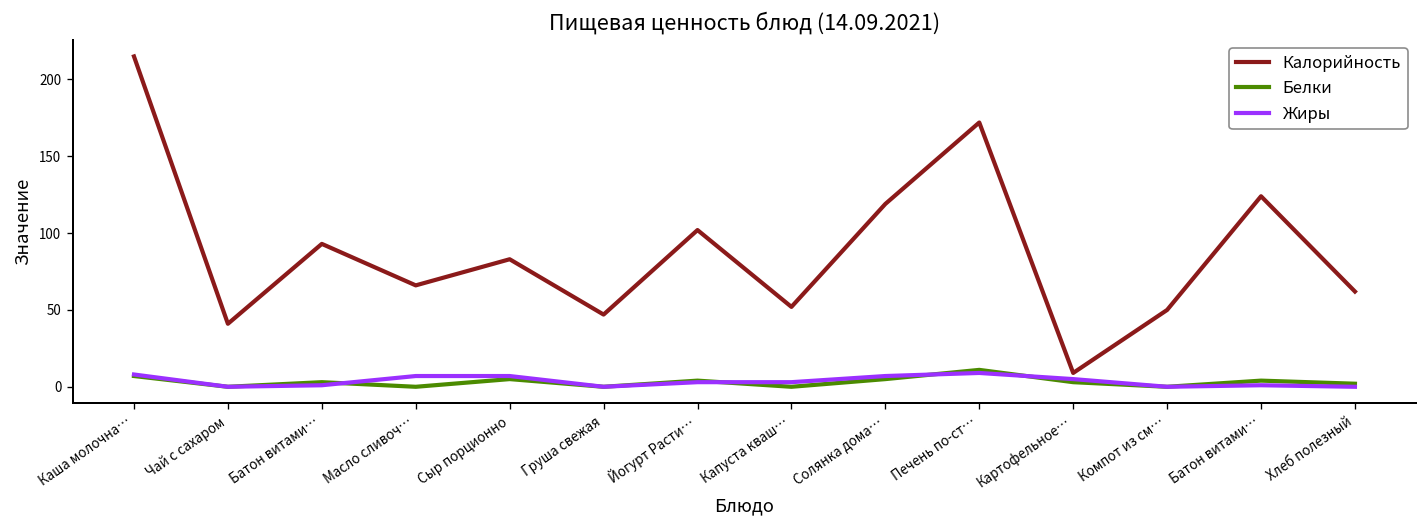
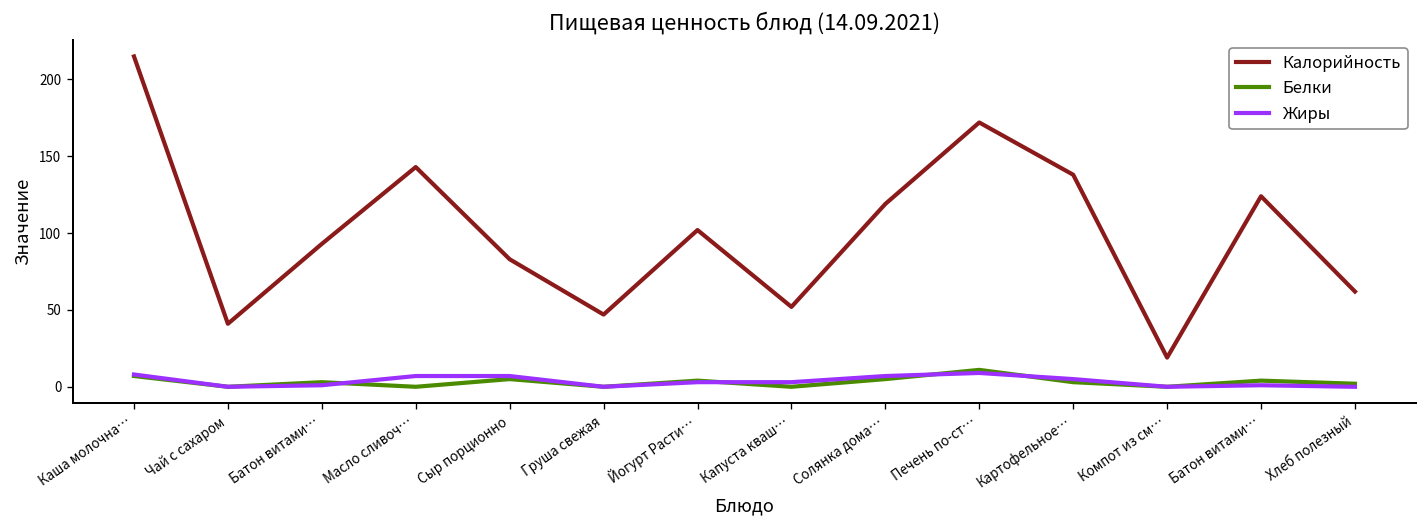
  {
    "Калорийность": {
      "Каша молочна…": 215,
      "Чай с сахаром": 41,
-     "Масло сливоч…": 66,
+     "Масло сливоч…": 143,
      "Сыр порционно": 83,
      "Груша свежая": 47,
      "Йогурт Расти…": 102,
      "Капуста кваш…": 52,
      "Солянка дома…": 119,
      "Печень по-ст…": 172,
-     "Картофельное…": 9,
-     "Компот из см…": 50,
+     "Картофельное…": 138,
+     "Компот из см…": 19,
      "Хлеб полезный": 62
    },
    "Белки": {
      "Масло сливоч…": 0,
      "Капуста кваш…": 0,
      "Печень по-ст…": 11,
      "Картофельное…": 3
    },
    "Жиры": {
      "Масло сливоч…": 7,
      "Капуста кваш…": 3,
      "Печень по-ст…": 9,
      "Картофельное…": 5
    }
  }
